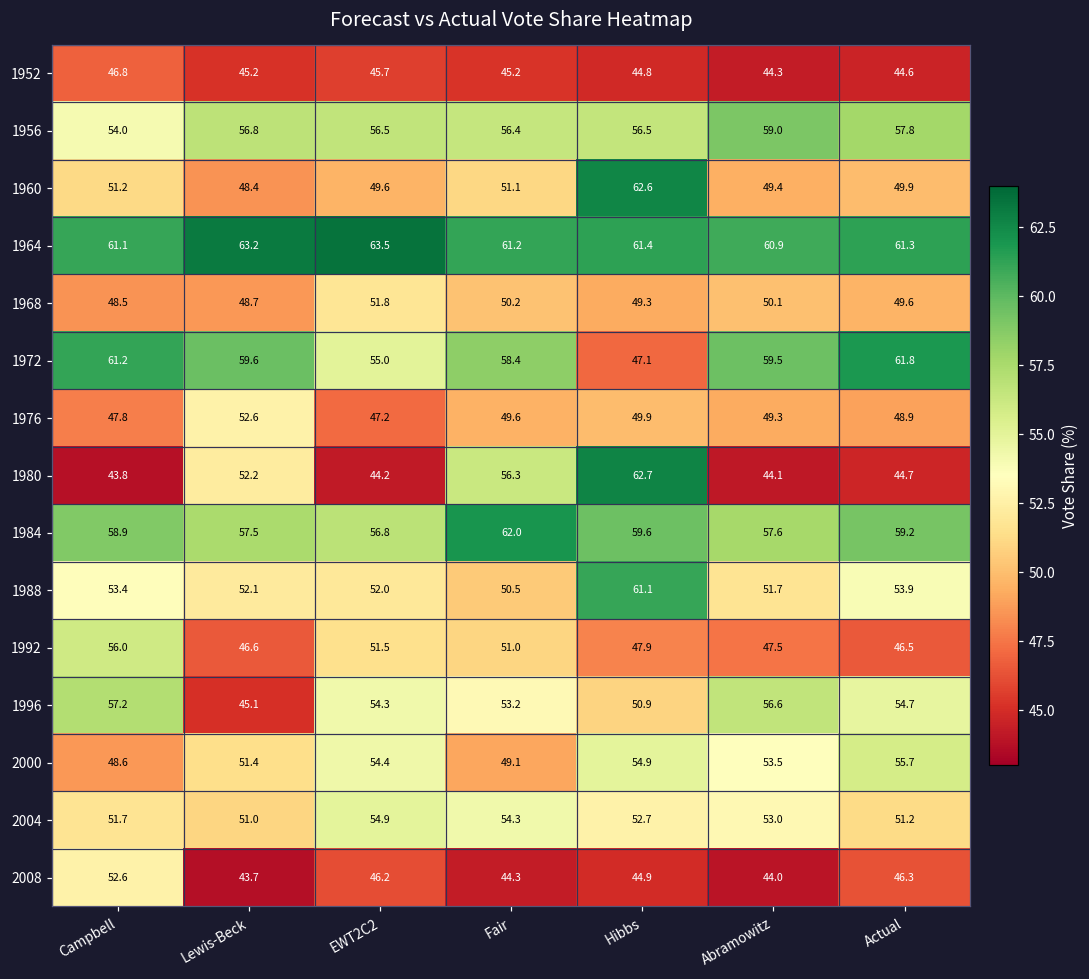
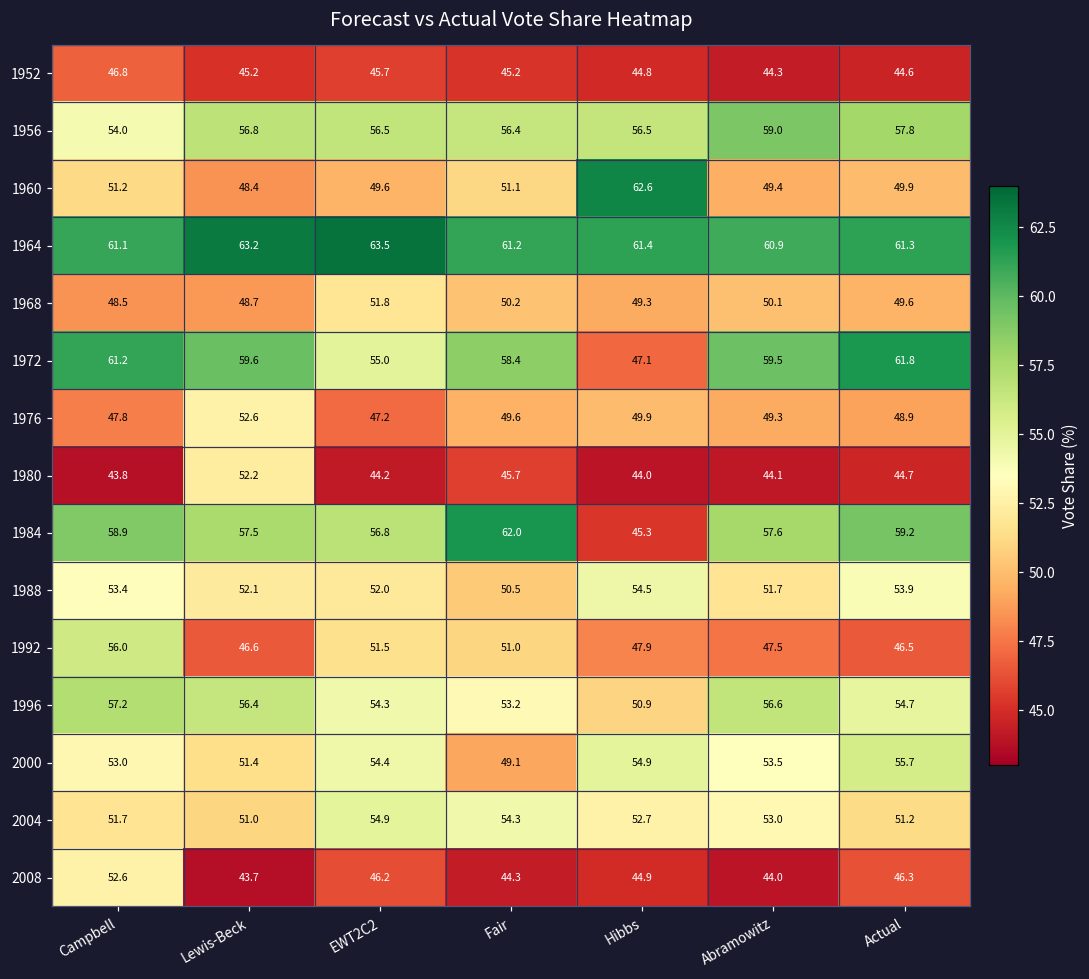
  {
    "1952": {
      "Campbell": 46.8,
      "Lewis-Beck": 45.2,
      "EWT2C2": 45.7,
      "Fair": 45.2,
      "Hibbs": 44.8,
      "Abramowitz": 44.3,
      "Actual": 44.6
    },
    "1956": {
      "Campbell": 54.0,
      "Lewis-Beck": 56.8,
      "EWT2C2": 56.5,
      "Fair": 56.4,
      "Hibbs": 56.5,
      "Abramowitz": 59.0,
      "Actual": 57.8
    },
    "1960": {
      "Campbell": 51.2,
      "Lewis-Beck": 48.4,
      "EWT2C2": 49.6,
      "Fair": 51.1,
      "Hibbs": 62.6,
      "Abramowitz": 49.4,
      "Actual": 49.9
    },
    "1964": {
      "Campbell": 61.1,
      "Lewis-Beck": 63.2,
      "EWT2C2": 63.5,
      "Fair": 61.2,
      "Hibbs": 61.4,
      "Abramowitz": 60.9,
      "Actual": 61.3
    },
    "1968": {
      "Campbell": 48.5,
      "Lewis-Beck": 48.7,
      "EWT2C2": 51.8,
      "Fair": 50.2,
      "Hibbs": 49.3,
      "Abramowitz": 50.1,
      "Actual": 49.6
    },
    "1972": {
      "Campbell": 61.2,
      "Lewis-Beck": 59.6,
      "EWT2C2": 55.0,
      "Fair": 58.4,
      "Hibbs": 47.1,
      "Abramowitz": 59.5,
      "Actual": 61.8
    },
    "1976": {
      "Campbell": 47.8,
      "Lewis-Beck": 52.6,
      "EWT2C2": 47.2,
      "Fair": 49.6,
      "Hibbs": 49.9,
      "Abramowitz": 49.3,
      "Actual": 48.9
    },
    "1980": {
      "Campbell": 43.8,
      "Lewis-Beck": 52.2,
      "EWT2C2": 44.2,
-     "Fair": 56.3,
-     "Hibbs": 62.7,
+     "Fair": 45.7,
+     "Hibbs": 44.0,
      "Abramowitz": 44.1,
      "Actual": 44.7
    },
    "1984": {
      "Campbell": 58.9,
      "Lewis-Beck": 57.5,
      "EWT2C2": 56.8,
      "Fair": 62.0,
-     "Hibbs": 59.6,
+     "Hibbs": 45.3,
      "Abramowitz": 57.6,
      "Actual": 59.2
    },
    "1988": {
      "Campbell": 53.4,
      "Lewis-Beck": 52.1,
      "EWT2C2": 52.0,
      "Fair": 50.5,
-     "Hibbs": 61.1,
+     "Hibbs": 54.5,
      "Abramowitz": 51.7,
      "Actual": 53.9
    },
    "1992": {
      "Campbell": 56.0,
      "Lewis-Beck": 46.6,
      "EWT2C2": 51.5,
      "Fair": 51.0,
      "Hibbs": 47.9,
      "Abramowitz": 47.5,
      "Actual": 46.5
    },
    "1996": {
      "Campbell": 57.2,
-     "Lewis-Beck": 45.1,
+     "Lewis-Beck": 56.4,
      "EWT2C2": 54.3,
      "Fair": 53.2,
      "Hibbs": 50.9,
      "Abramowitz": 56.6,
      "Actual": 54.7
    },
    "2000": {
-     "Campbell": 48.6,
+     "Campbell": 53.0,
      "Lewis-Beck": 51.4,
      "EWT2C2": 54.4,
      "Fair": 49.1,
      "Hibbs": 54.9,
      "Abramowitz": 53.5,
      "Actual": 55.7
    },
    "2004": {
      "Campbell": 51.7,
      "Lewis-Beck": 51.0,
      "EWT2C2": 54.9,
      "Fair": 54.3,
      "Hibbs": 52.7,
      "Abramowitz": 53.0,
      "Actual": 51.2
    },
    "2008": {
      "Campbell": 52.6,
      "Lewis-Beck": 43.7,
      "EWT2C2": 46.2,
      "Fair": 44.3,
      "Hibbs": 44.9,
      "Abramowitz": 44.0,
      "Actual": 46.3
    }
  }
